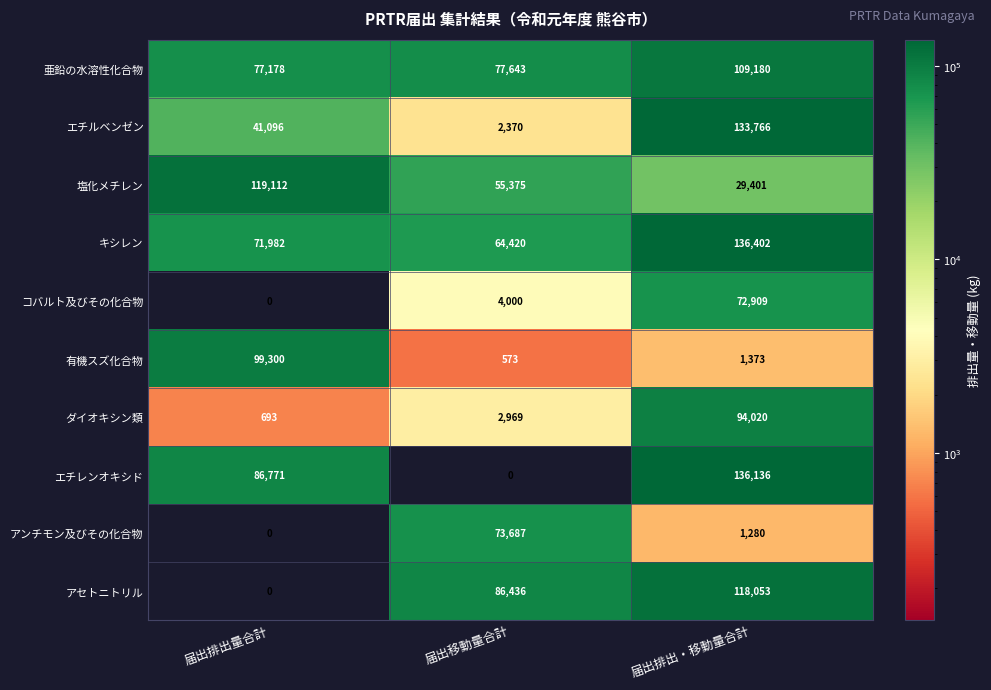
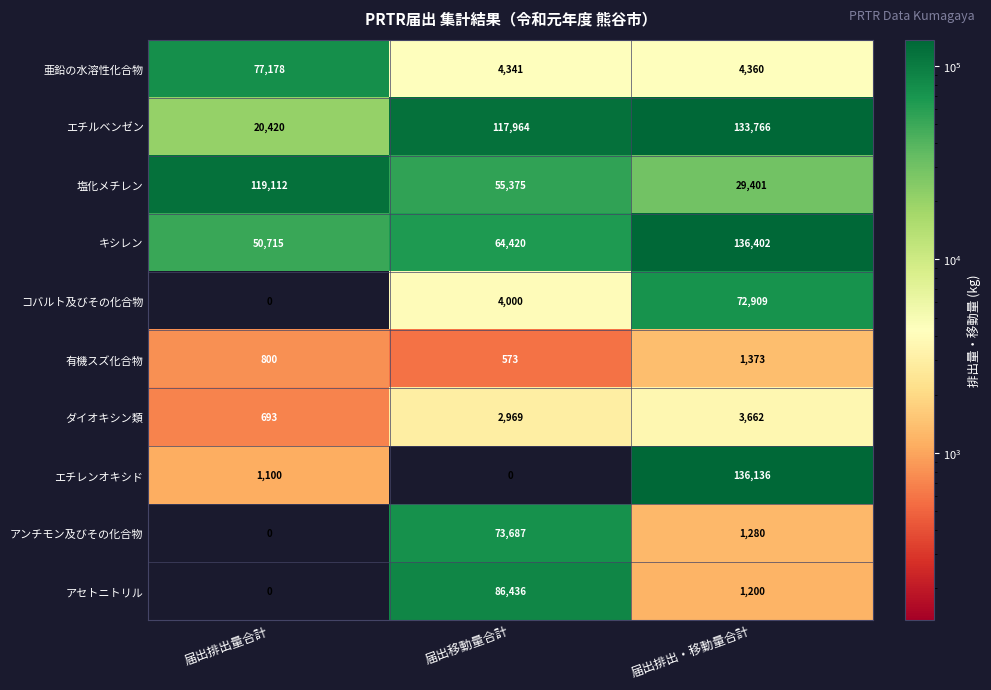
  {
    "亜鉛の水溶性化合物": {
      "届出排出量合計": "77,178",
-     "届出移動量合計": "77,643",
-     "届出排出・移動量合計": "109,180"
+     "届出移動量合計": "4,341",
+     "届出排出・移動量合計": "4,360"
    },
    "エチルベンゼン": {
-     "届出排出量合計": "41,096",
-     "届出移動量合計": "2,370",
+     "届出排出量合計": "20,420",
+     "届出移動量合計": "117,964",
      "届出排出・移動量合計": "133,766"
    },
    "塩化メチレン": {
      "届出排出量合計": "119,112",
      "届出移動量合計": "55,375",
      "届出排出・移動量合計": "29,401"
    },
    "キシレン": {
-     "届出排出量合計": "71,982",
+     "届出排出量合計": "50,715",
      "届出移動量合計": "64,420",
      "届出排出・移動量合計": "136,402"
    },
    "コバルト及びその化合物": {
      "届出移動量合計": "4,000",
      "届出排出・移動量合計": "72,909"
    },
    "有機スズ化合物": {
-     "届出排出量合計": "99,300",
+     "届出排出量合計": "800",
      "届出移動量合計": "573",
      "届出排出・移動量合計": "1,373"
    },
    "ダイオキシン類": {
      "届出排出量合計": "693",
      "届出移動量合計": "2,969",
-     "届出排出・移動量合計": "94,020"
+     "届出排出・移動量合計": "3,662"
    },
    "エチレンオキシド": {
-     "届出排出量合計": "86,771",
+     "届出排出量合計": "1,100",
      "届出排出・移動量合計": "136,136"
    },
    "アンチモン及びその化合物": {
      "届出移動量合計": "73,687",
      "届出排出・移動量合計": "1,280"
    },
    "アセトニトリル": {
      "届出移動量合計": "86,436",
-     "届出排出・移動量合計": "118,053"
+     "届出排出・移動量合計": "1,200"
    }
  }
